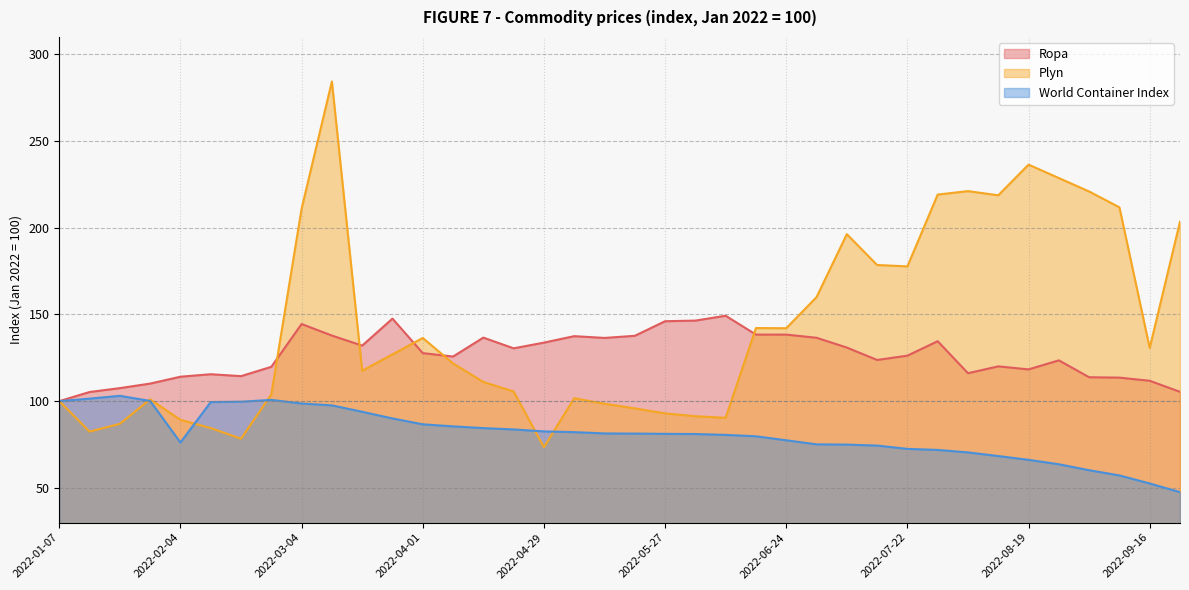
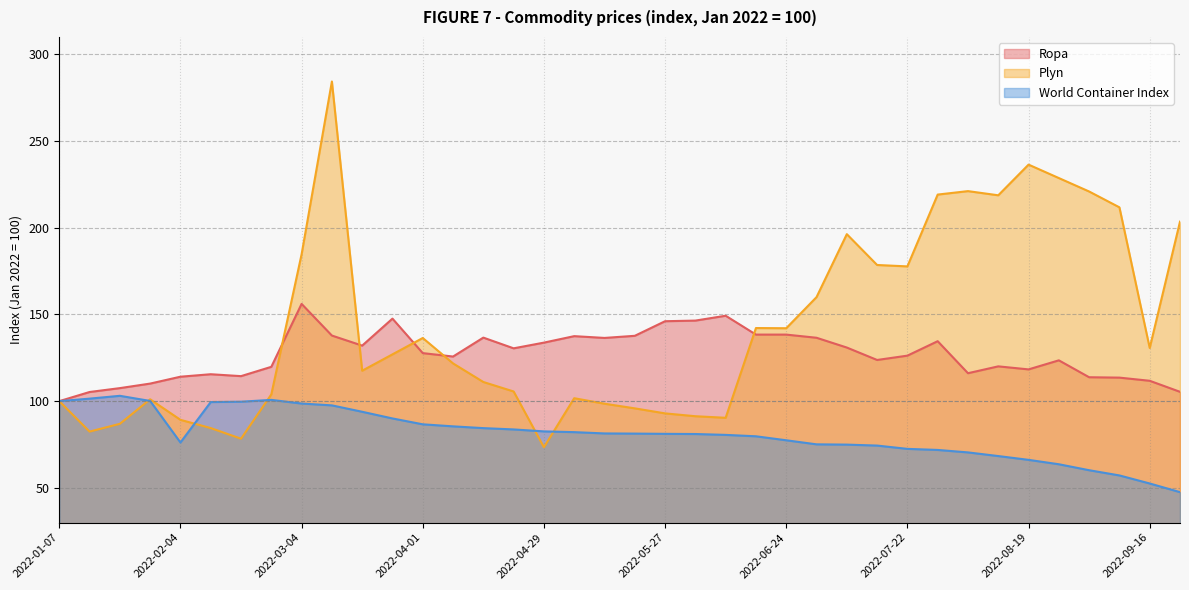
  {
    "Ropa": {
      "2022-02-04": 114,
-     "2022-03-04": 144,
+     "2022-03-04": 156,
      "2022-04-01": 128,
      "2022-04-29": 134,
      "2022-05-27": 146,
      "2022-06-24": 138,
      "2022-07-22": 126,
      "2022-08-19": 118,
      "2022-09-16": 112
    },
    "Plyn": {
      "2022-02-04": 89,
-     "2022-03-04": 211,
+     "2022-03-04": 185,
      "2022-04-01": 136,
      "2022-04-29": 73,
      "2022-05-27": 93,
      "2022-06-24": 142,
      "2022-07-22": 178,
      "2022-08-19": 236,
      "2022-09-16": 131
    },
    "World Container Index": {
      "2022-02-04": 76,
      "2022-03-04": 99,
      "2022-04-01": 87,
      "2022-04-29": 83,
      "2022-05-27": 81,
      "2022-06-24": 77,
      "2022-07-22": 72,
      "2022-08-19": 66,
      "2022-09-16": 53
    }
  }
